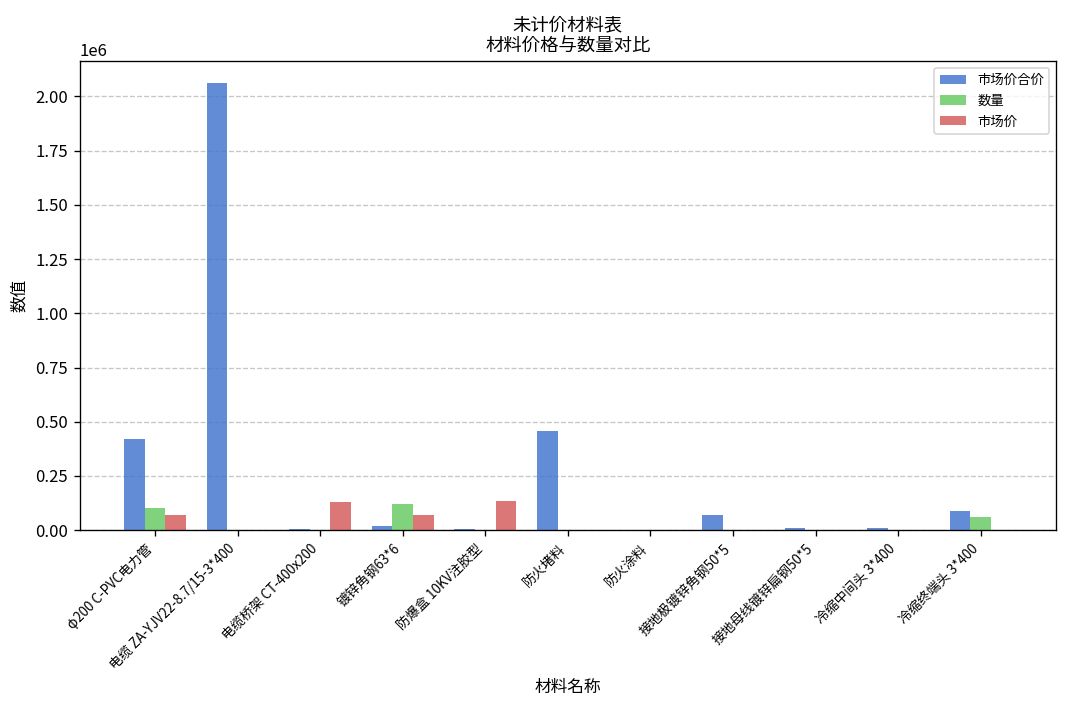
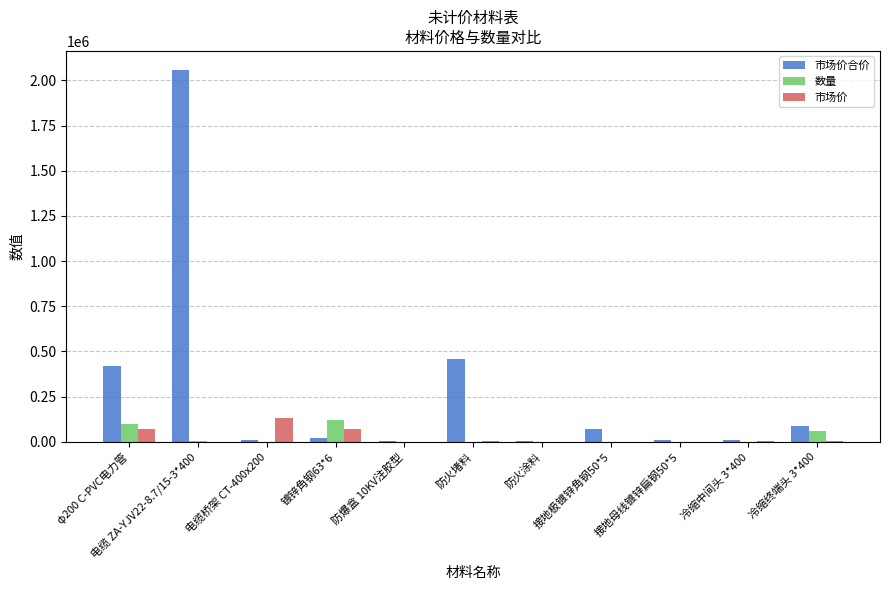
  {
    "市场价合价": {
      "φ200 C-PVC电力管": 420000,
      "电缆 ZA-YJV22-8.7/15-3*400": 2060000,
      "镀锌角钢63*6": 20000,
      "防火堵料": 460000,
      "接地极镀锌角钢50*5": 70000,
      "冷缩终端头 3*400": 90000
    },
    "数量": {
      "φ200 C-PVC电力管": 100000,
      "镀锌角钢63*6": 120000,
      "冷缩终端头 3*400": 60000
    },
    "市场价": {
      "φ200 C-PVC电力管": 70000,
      "电缆桥架 CT-400x200": 130000,
      "镀锌角钢63*6": 70000,
-     "防爆盒 10KV注胶型": 140000
+     "防爆盒 10KV注胶型": 0
    }
  }
